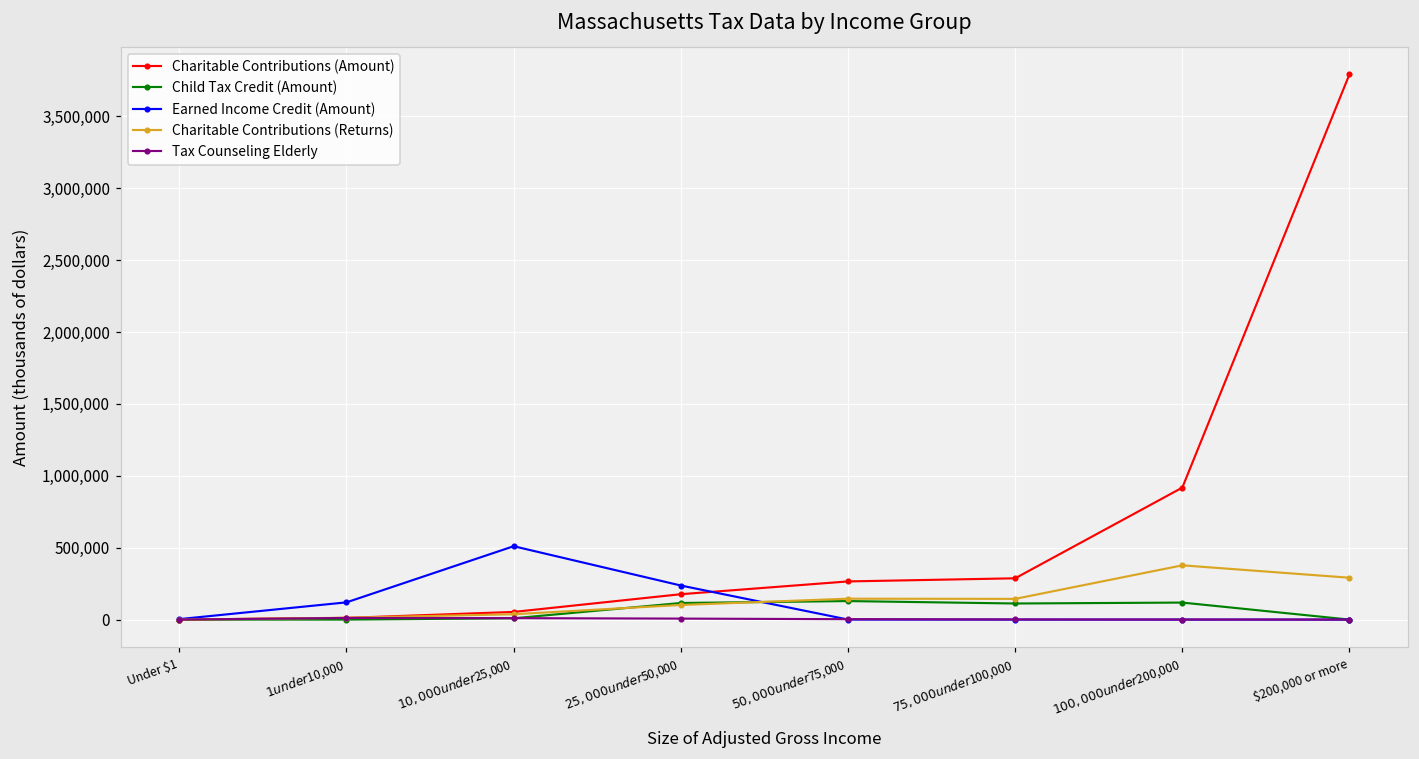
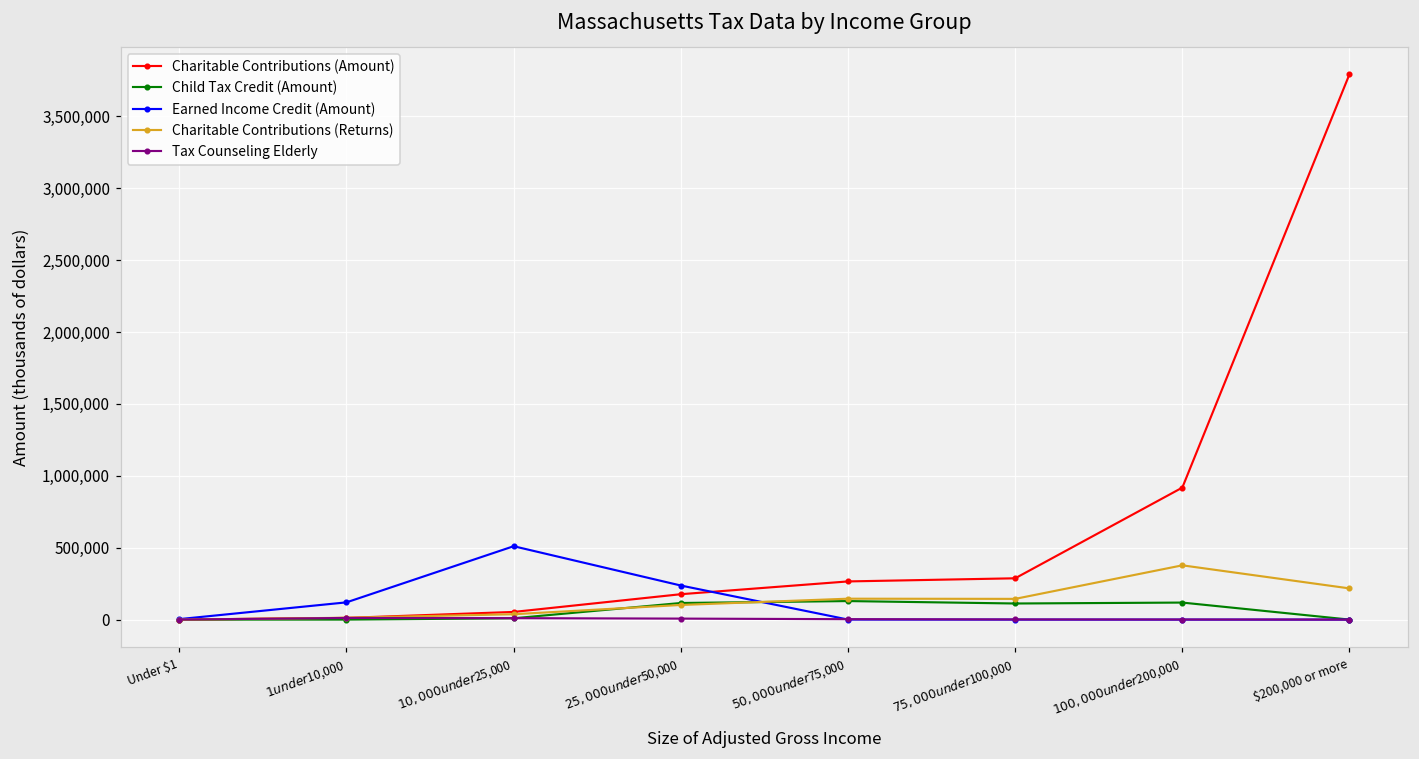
  {
    "Charitable Contributions (Amount)": {
      "$200,000 or more": "3,790,000"
    },
    "Charitable Contributions (Returns)": {
-     "$200,000 or more": "290,000"
+     "$200,000 or more": "220,000"
    }
  }
